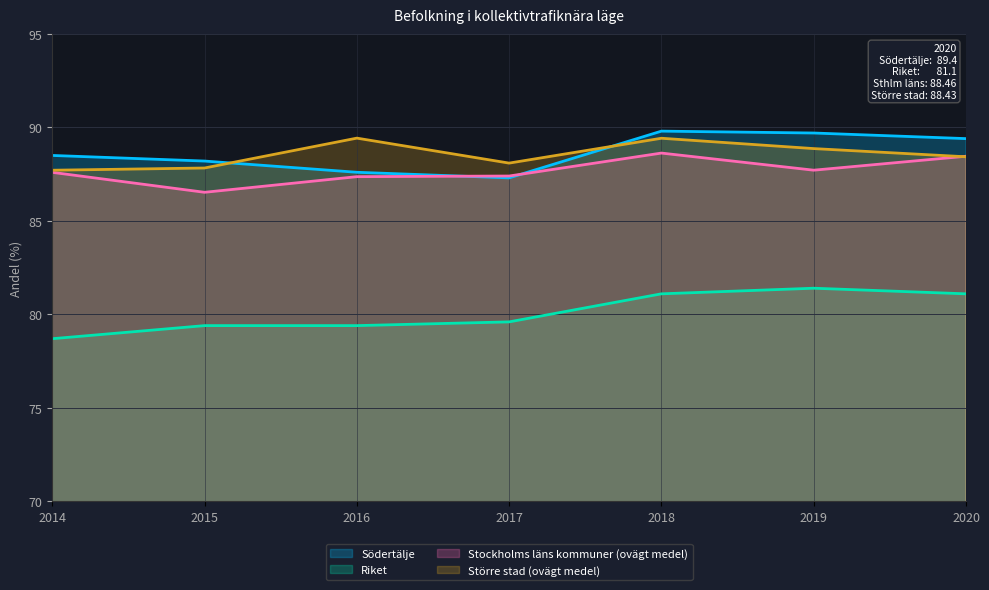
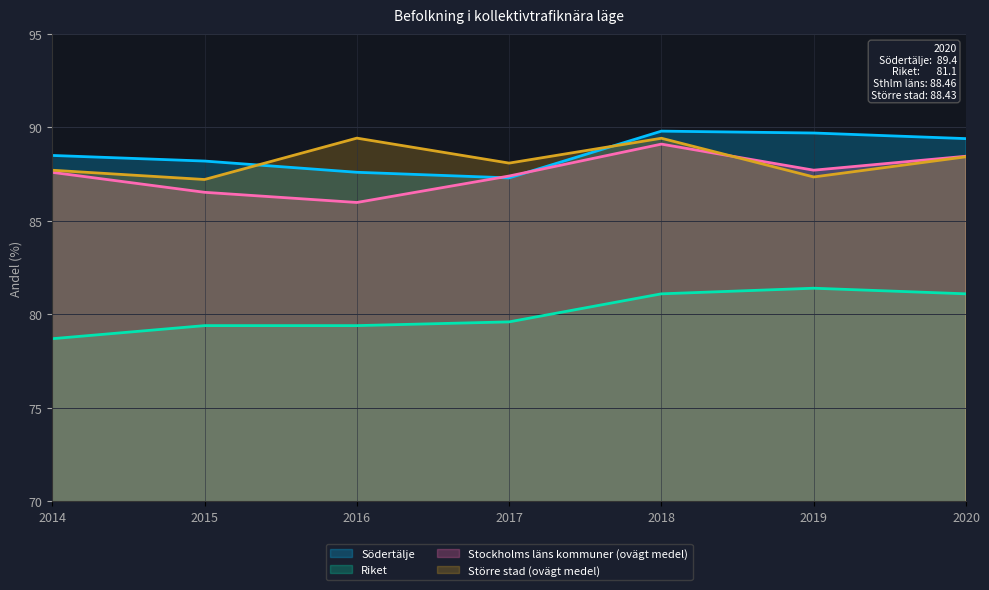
  {
    "Stockholms läns kommuner (ovägt medel)": {
      "2015": 86.5,
-     "2016": 87.4,
-     "2018": 88.6,
+     "2016": 86.0,
+     "2018": 89.1,
      "2019": 87.7
    },
    "Större stad (ovägt medel)": {
-     "2015": 87.8,
+     "2015": 87.2,
      "2016": 89.4,
      "2017": 88.1,
      "2018": 89.4,
-     "2019": 88.9
+     "2019": 87.3
    }
  }
